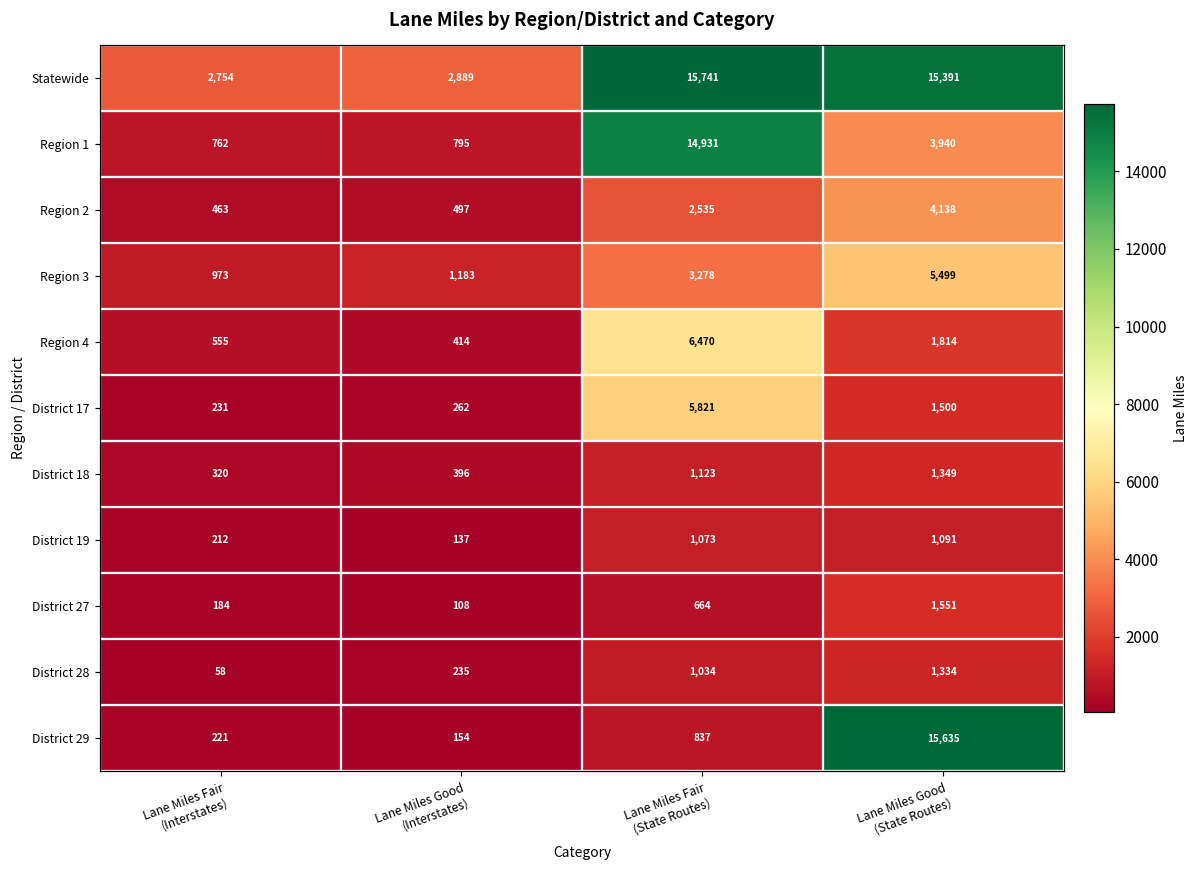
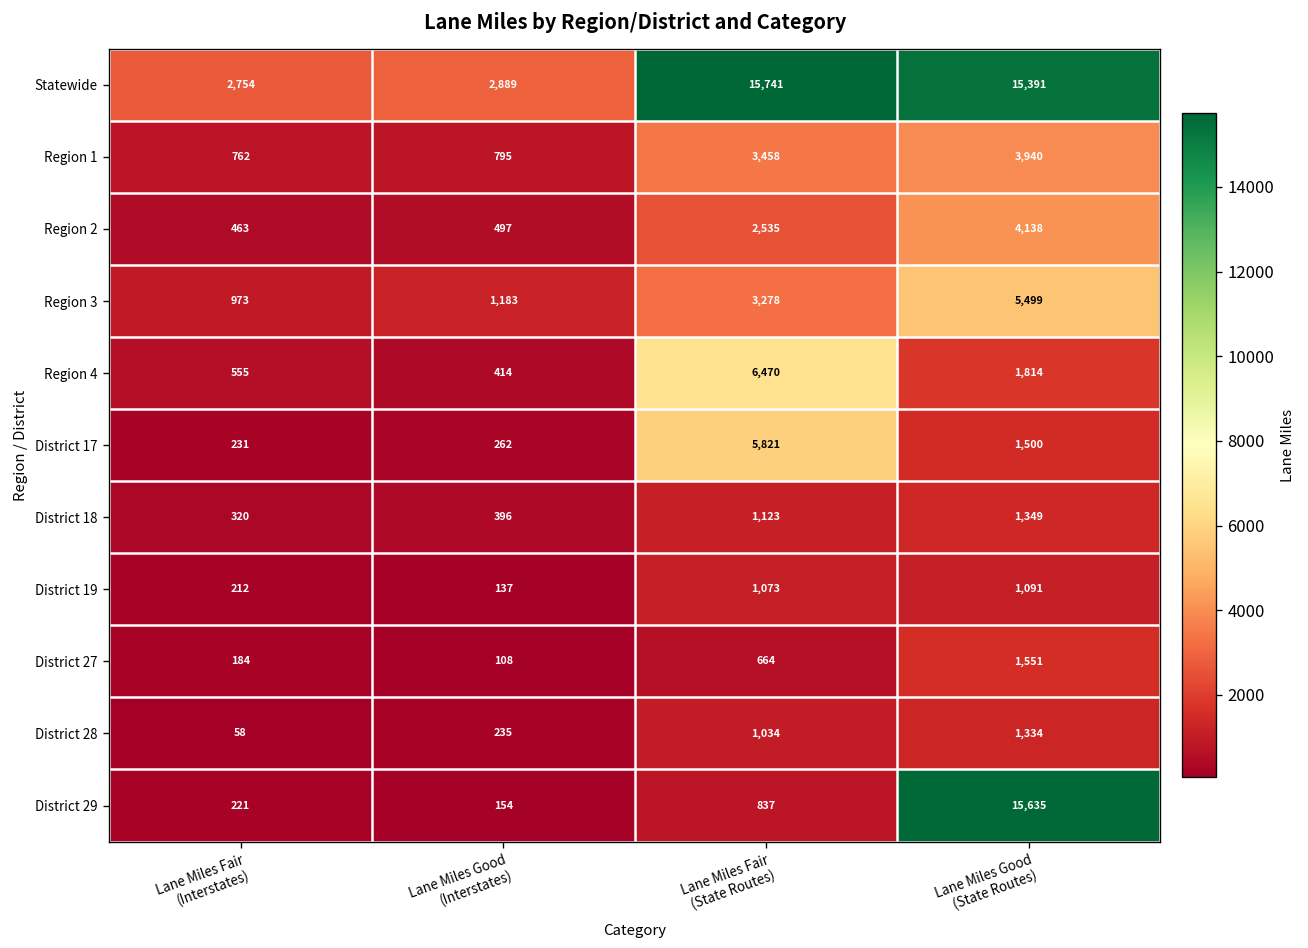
  {
    "Statewide": {
      "Lane Miles Fair (Interstates)": "2,754",
      "Lane Miles Good (Interstates)": "2,889",
      "Lane Miles Fair (State Routes)": "15,741",
      "Lane Miles Good (State Routes)": "15,391"
    },
    "Region 1": {
      "Lane Miles Fair (Interstates)": "762",
      "Lane Miles Good (Interstates)": "795",
-     "Lane Miles Fair (State Routes)": "14,931",
+     "Lane Miles Fair (State Routes)": "3,458",
      "Lane Miles Good (State Routes)": "3,940"
    },
    "Region 2": {
      "Lane Miles Fair (Interstates)": "463",
      "Lane Miles Good (Interstates)": "497",
      "Lane Miles Fair (State Routes)": "2,535",
      "Lane Miles Good (State Routes)": "4,138"
    },
    "Region 3": {
      "Lane Miles Fair (Interstates)": "973",
      "Lane Miles Good (Interstates)": "1,183",
      "Lane Miles Fair (State Routes)": "3,278",
      "Lane Miles Good (State Routes)": "5,499"
    },
    "Region 4": {
      "Lane Miles Fair (Interstates)": "555",
      "Lane Miles Good (Interstates)": "414",
      "Lane Miles Fair (State Routes)": "6,470",
      "Lane Miles Good (State Routes)": "1,814"
    },
    "District 17": {
      "Lane Miles Fair (Interstates)": "231",
      "Lane Miles Good (Interstates)": "262",
      "Lane Miles Fair (State Routes)": "5,821",
      "Lane Miles Good (State Routes)": "1,500"
    },
    "District 18": {
      "Lane Miles Fair (Interstates)": "320",
      "Lane Miles Good (Interstates)": "396",
      "Lane Miles Fair (State Routes)": "1,123",
      "Lane Miles Good (State Routes)": "1,349"
    },
    "District 19": {
      "Lane Miles Fair (Interstates)": "212",
      "Lane Miles Good (Interstates)": "137",
      "Lane Miles Fair (State Routes)": "1,073",
      "Lane Miles Good (State Routes)": "1,091"
    },
    "District 27": {
      "Lane Miles Fair (Interstates)": "184",
      "Lane Miles Good (Interstates)": "108",
      "Lane Miles Fair (State Routes)": "664",
      "Lane Miles Good (State Routes)": "1,551"
    },
    "District 28": {
      "Lane Miles Fair (Interstates)": "58",
      "Lane Miles Good (Interstates)": "235",
      "Lane Miles Fair (State Routes)": "1,034",
      "Lane Miles Good (State Routes)": "1,334"
    },
    "District 29": {
      "Lane Miles Fair (Interstates)": "221",
      "Lane Miles Good (Interstates)": "154",
      "Lane Miles Fair (State Routes)": "837",
      "Lane Miles Good (State Routes)": "15,635"
    }
  }
